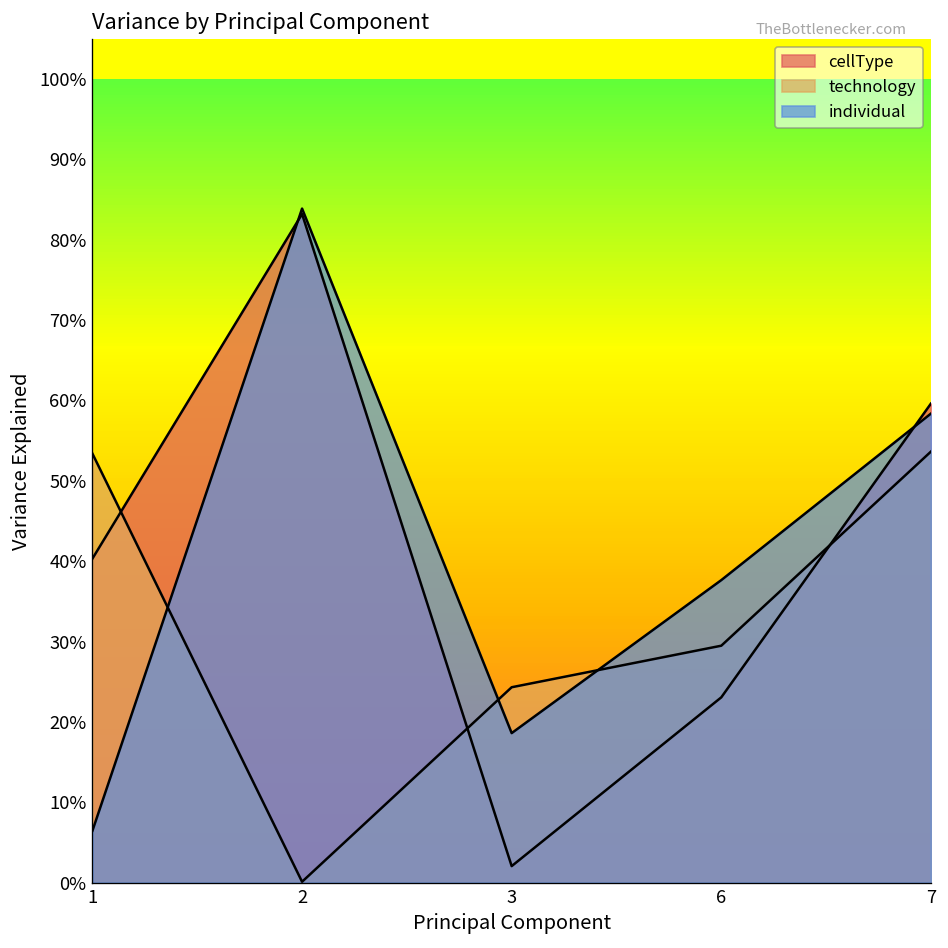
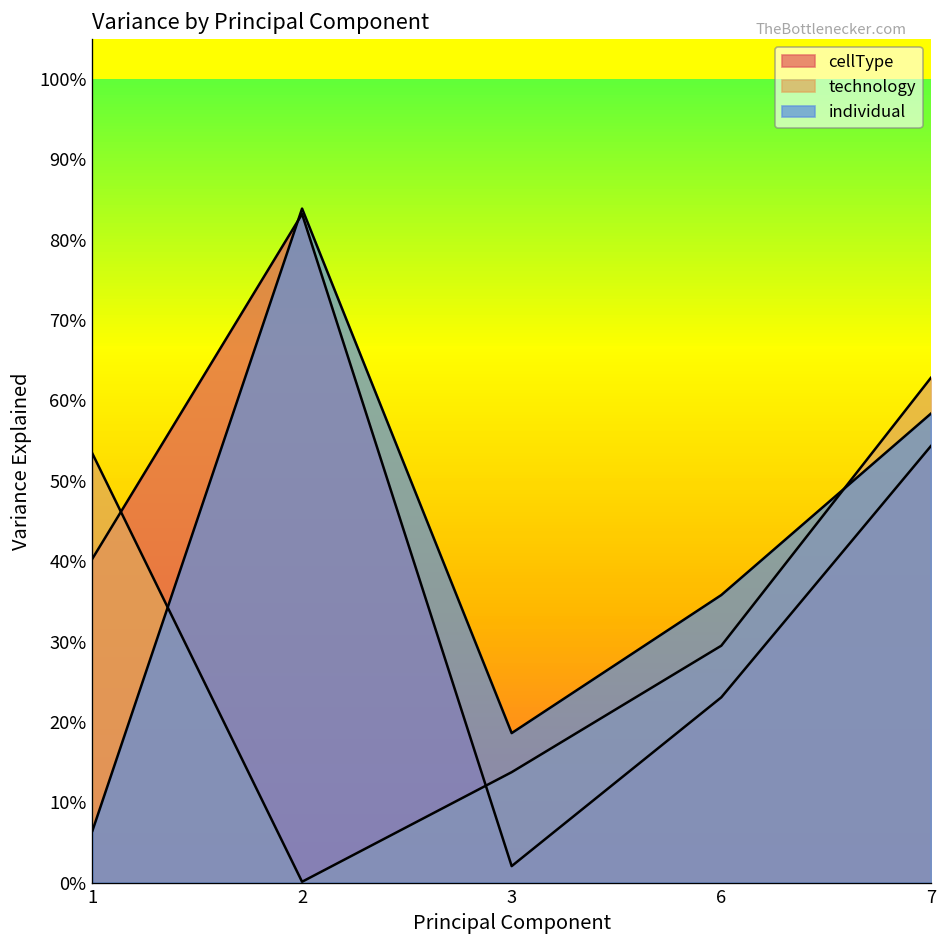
  {
    "cellType": {
      "1": "40%",
      "2": "83%",
      "3": "2%",
      "6": "23%",
-     "7": "60%"
+     "7": "54%"
    },
    "technology": {
      "1": "53%",
      "2": "0%",
-     "3": "24%",
+     "3": "14%",
      "6": "29%",
-     "7": "54%"
+     "7": "63%"
    },
    "individual": {
      "1": "6%",
      "2": "84%",
      "3": "19%",
-     "6": "38%",
+     "6": "36%",
      "7": "58%"
    }
  }
